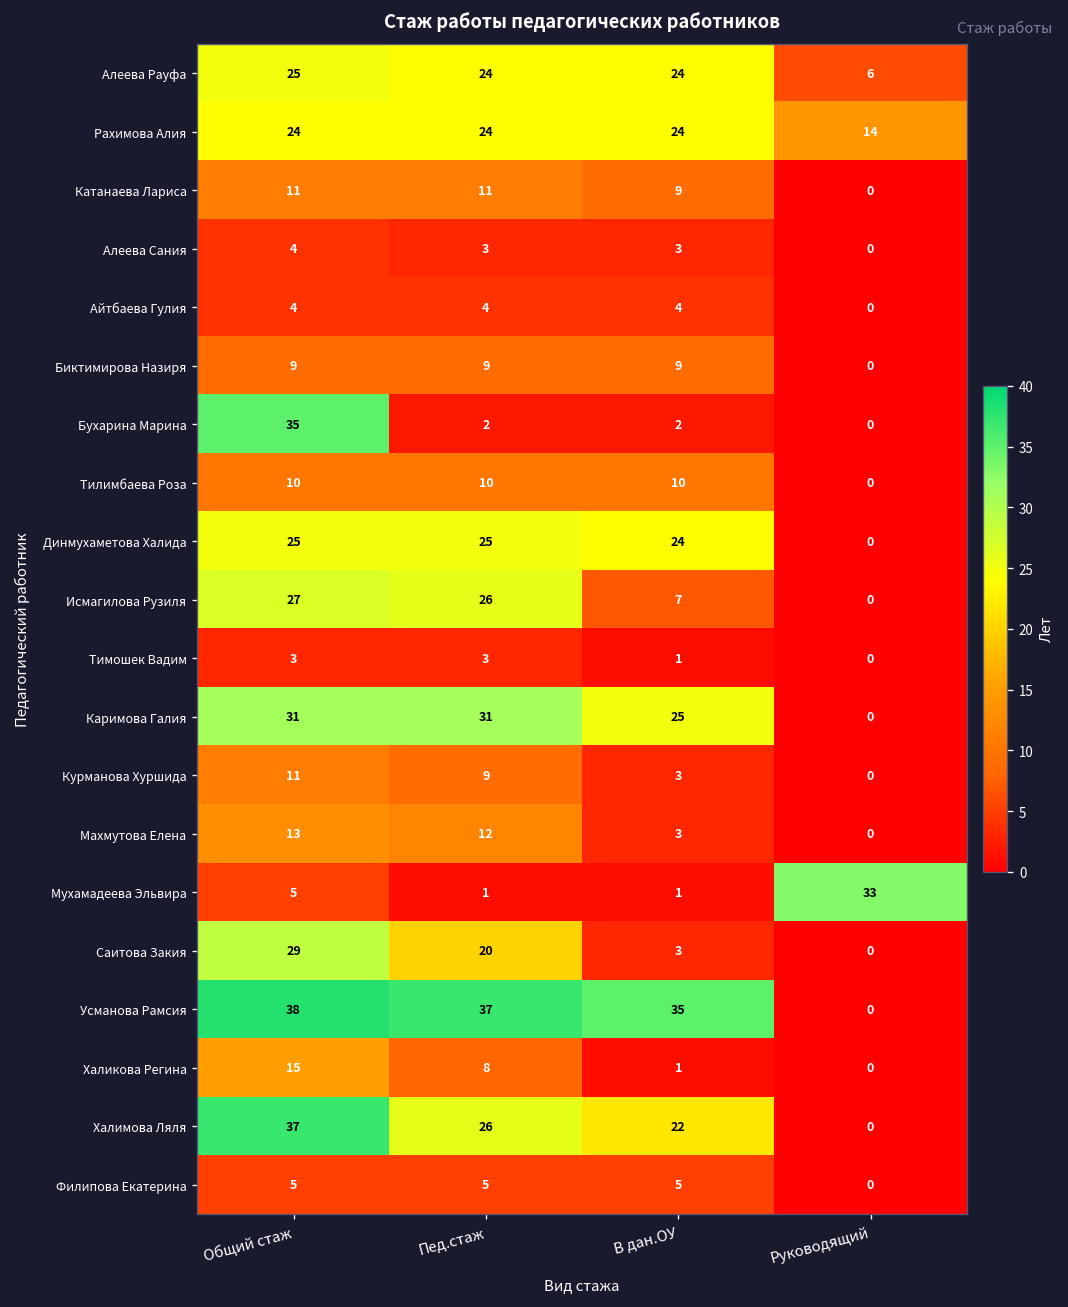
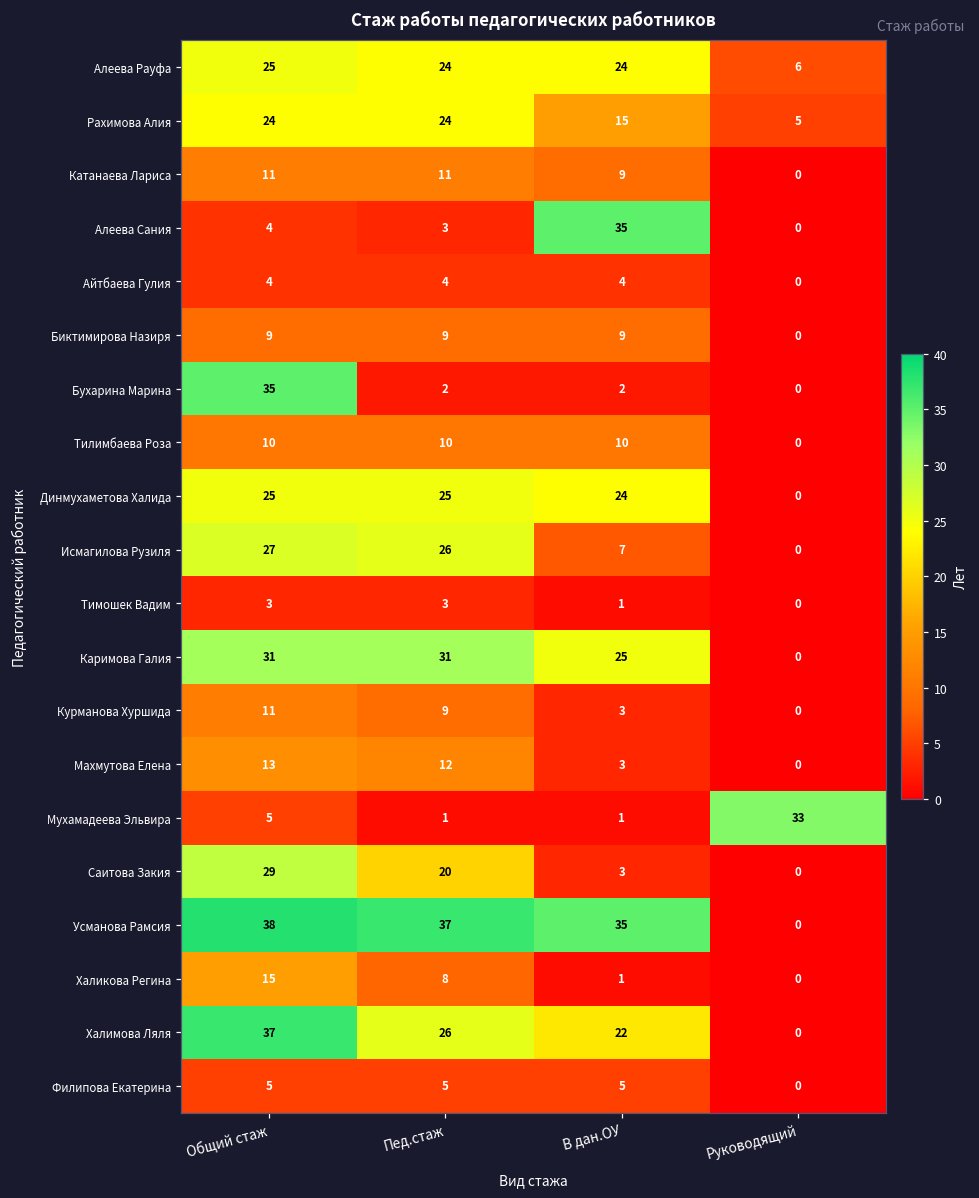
  {
    "Алеева Рауфа": {
      "Общий стаж": 25,
      "Пед.стаж": 24,
      "В дан.ОУ": 24,
      "Руководящий": 6
    },
    "Рахимова Алия": {
      "Общий стаж": 24,
      "Пед.стаж": 24,
-     "В дан.ОУ": 24,
-     "Руководящий": 14
+     "В дан.ОУ": 15,
+     "Руководящий": 5
    },
    "Катанаева Лариса": {
      "Общий стаж": 11,
      "Пед.стаж": 11,
      "В дан.ОУ": 9,
      "Руководящий": 0
    },
    "Алеева Сания": {
      "Общий стаж": 4,
      "Пед.стаж": 3,
-     "В дан.ОУ": 3,
+     "В дан.ОУ": 35,
      "Руководящий": 0
    },
    "Айтбаева Гулия": {
      "Общий стаж": 4,
      "Пед.стаж": 4,
      "В дан.ОУ": 4,
      "Руководящий": 0
    },
    "Биктимирова Назиря": {
      "Общий стаж": 9,
      "Пед.стаж": 9,
      "В дан.ОУ": 9,
      "Руководящий": 0
    },
    "Бухарина Марина": {
      "Общий стаж": 35,
      "Пед.стаж": 2,
      "В дан.ОУ": 2,
      "Руководящий": 0
    },
    "Тилимбаева Роза": {
      "Общий стаж": 10,
      "Пед.стаж": 10,
      "В дан.ОУ": 10,
      "Руководящий": 0
    },
    "Динмухаметова Халида": {
      "Общий стаж": 25,
      "Пед.стаж": 25,
      "В дан.ОУ": 24,
      "Руководящий": 0
    },
    "Исмагилова Рузиля": {
      "Общий стаж": 27,
      "Пед.стаж": 26,
      "В дан.ОУ": 7,
      "Руководящий": 0
    },
    "Тимошек Вадим": {
      "Общий стаж": 3,
      "Пед.стаж": 3,
      "В дан.ОУ": 1,
      "Руководящий": 0
    },
    "Каримова Галия": {
      "Общий стаж": 31,
      "Пед.стаж": 31,
      "В дан.ОУ": 25,
      "Руководящий": 0
    },
    "Курманова Хуршида": {
      "Общий стаж": 11,
      "Пед.стаж": 9,
      "В дан.ОУ": 3,
      "Руководящий": 0
    },
    "Махмутова Елена": {
      "Общий стаж": 13,
      "Пед.стаж": 12,
      "В дан.ОУ": 3,
      "Руководящий": 0
    },
    "Мухамадеева Эльвира": {
      "Общий стаж": 5,
      "Пед.стаж": 1,
      "В дан.ОУ": 1,
      "Руководящий": 33
    },
    "Саитова Закия": {
      "Общий стаж": 29,
      "Пед.стаж": 20,
      "В дан.ОУ": 3,
      "Руководящий": 0
    },
    "Усманова Рамсия": {
      "Общий стаж": 38,
      "Пед.стаж": 37,
      "В дан.ОУ": 35,
      "Руководящий": 0
    },
    "Халикова Регина": {
      "Общий стаж": 15,
      "Пед.стаж": 8,
      "В дан.ОУ": 1,
      "Руководящий": 0
    },
    "Халимова Ляля": {
      "Общий стаж": 37,
      "Пед.стаж": 26,
      "В дан.ОУ": 22,
      "Руководящий": 0
    },
    "Филипова Екатерина": {
      "Общий стаж": 5,
      "Пед.стаж": 5,
      "В дан.ОУ": 5,
      "Руководящий": 0
    }
  }
